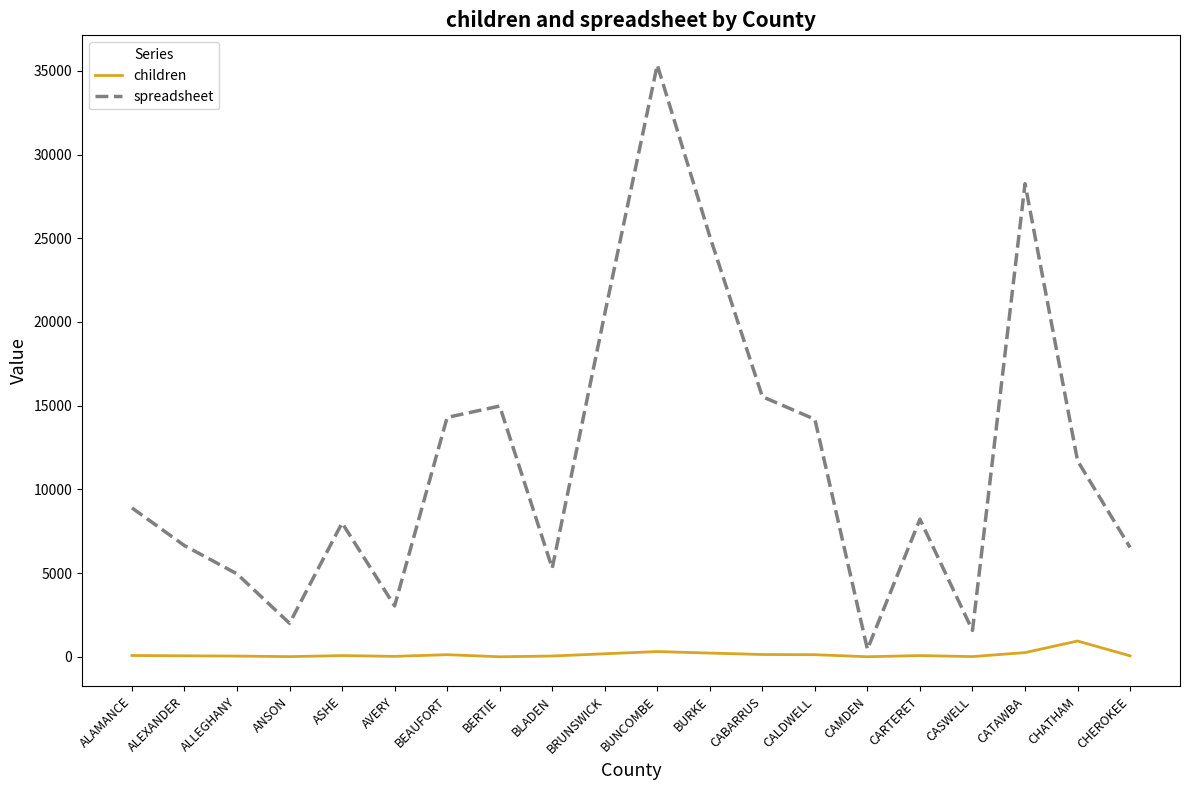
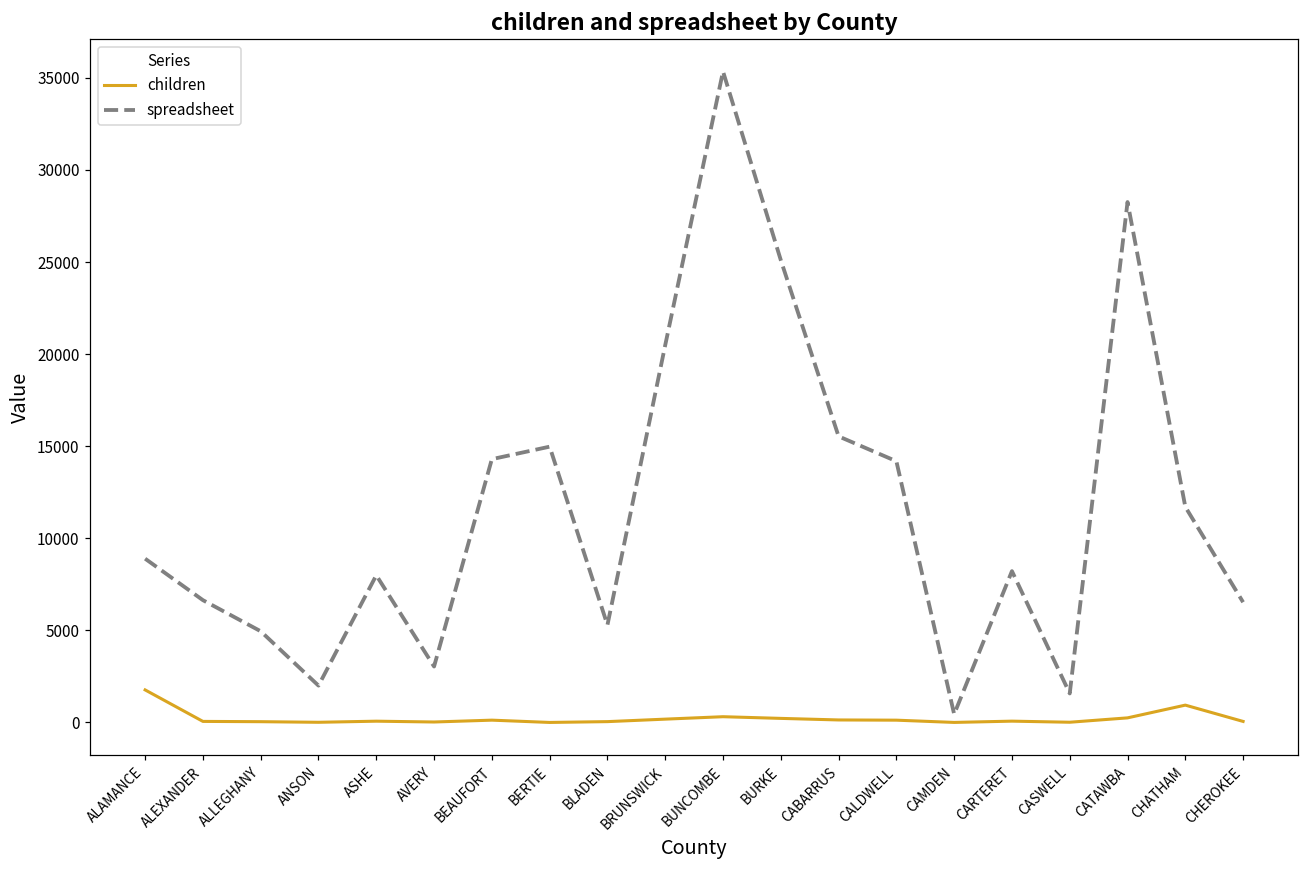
  {
    "children": {
-     "ALAMANCE": 100,
+     "ALAMANCE": 1800,
      "ALEXANDER": 100,
      "ALLEGHANY": 0,
      "ANSON": 0,
      "ASHE": 100,
      "AVERY": 0,
      "BEAUFORT": 100,
      "BERTIE": 0,
      "BLADEN": 0,
      "BRUNSWICK": 200,
      "BUNCOMBE": 300,
      "BURKE": 200,
      "CABARRUS": 100,
      "CALDWELL": 100,
      "CAMDEN": 0,
      "CARTERET": 100,
      "CASWELL": 0,
      "CATAWBA": 300,
      "CHATHAM": 900,
      "CHEROKEE": 100
    },
    "spreadsheet": {
      "ALAMANCE": 8900,
      "ALEXANDER": 6600,
      "ALLEGHANY": 5000,
      "ANSON": 2000,
      "ASHE": 8000,
      "AVERY": 3000,
      "BEAUFORT": 14300,
      "BERTIE": 15000,
      "BLADEN": 5300,
      "BRUNSWICK": 20500,
      "BUNCOMBE": 35400,
      "BURKE": 25100,
      "CABARRUS": 15500,
      "CALDWELL": 14200,
      "CAMDEN": 500,
      "CARTERET": 8200,
      "CASWELL": 1600,
      "CATAWBA": 28300,
      "CHATHAM": 11700,
      "CHEROKEE": 6500
    }
  }
